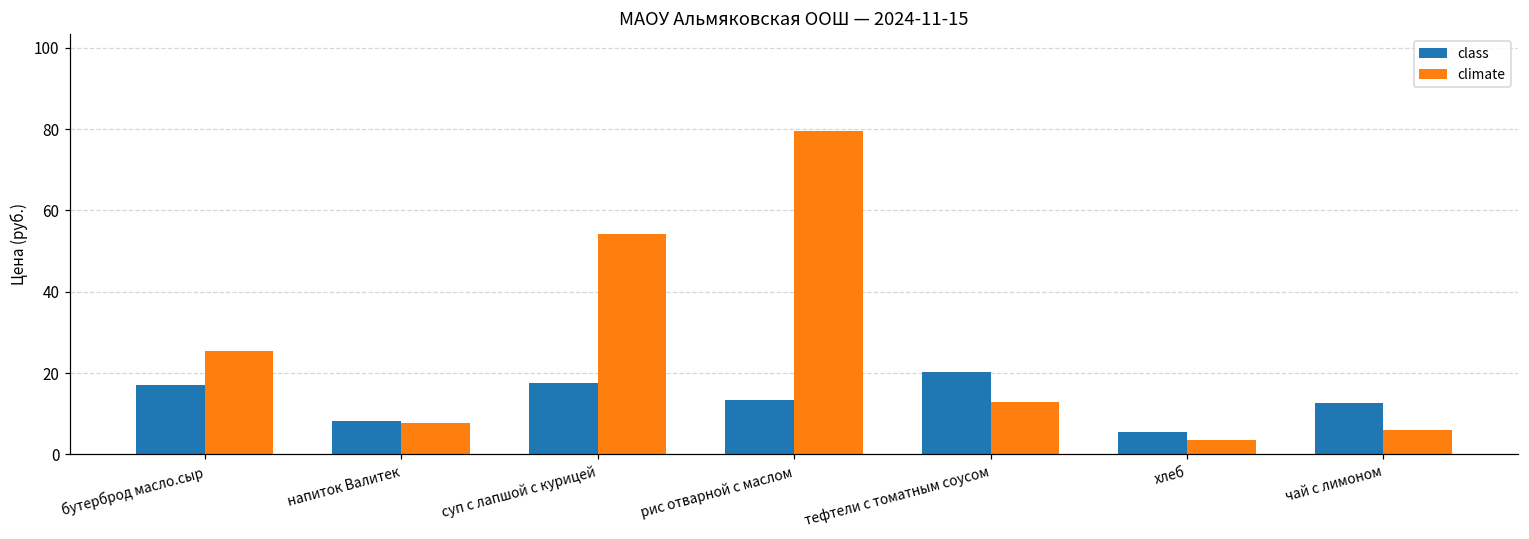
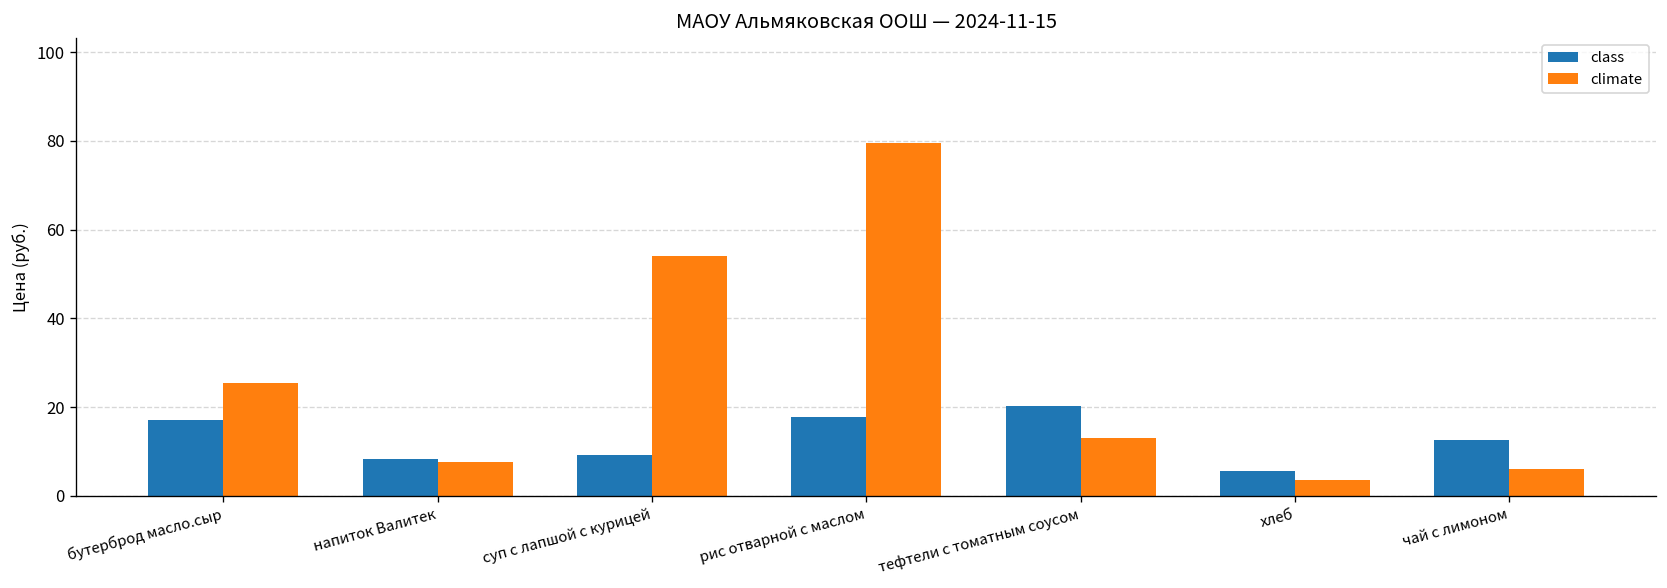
  {
    "class": {
      "бутерброд масло.сыр": 17,
      "напиток Валитек": 8,
-     "суп с лапшой с курицей": 18,
-     "рис отварной с маслом": 13,
+     "суп с лапшой с курицей": 9,
+     "рис отварной с маслом": 18,
      "тефтели с томатным соусом": 20,
      "хлеб": 6,
      "чай с лимоном": 13
    },
    "climate": {
      "бутерброд масло.сыр": 25,
      "напиток Валитек": 8,
      "суп с лапшой с курицей": 54,
      "рис отварной с маслом": 79,
      "тефтели с томатным соусом": 13,
      "хлеб": 4,
      "чай с лимоном": 6
    }
  }
